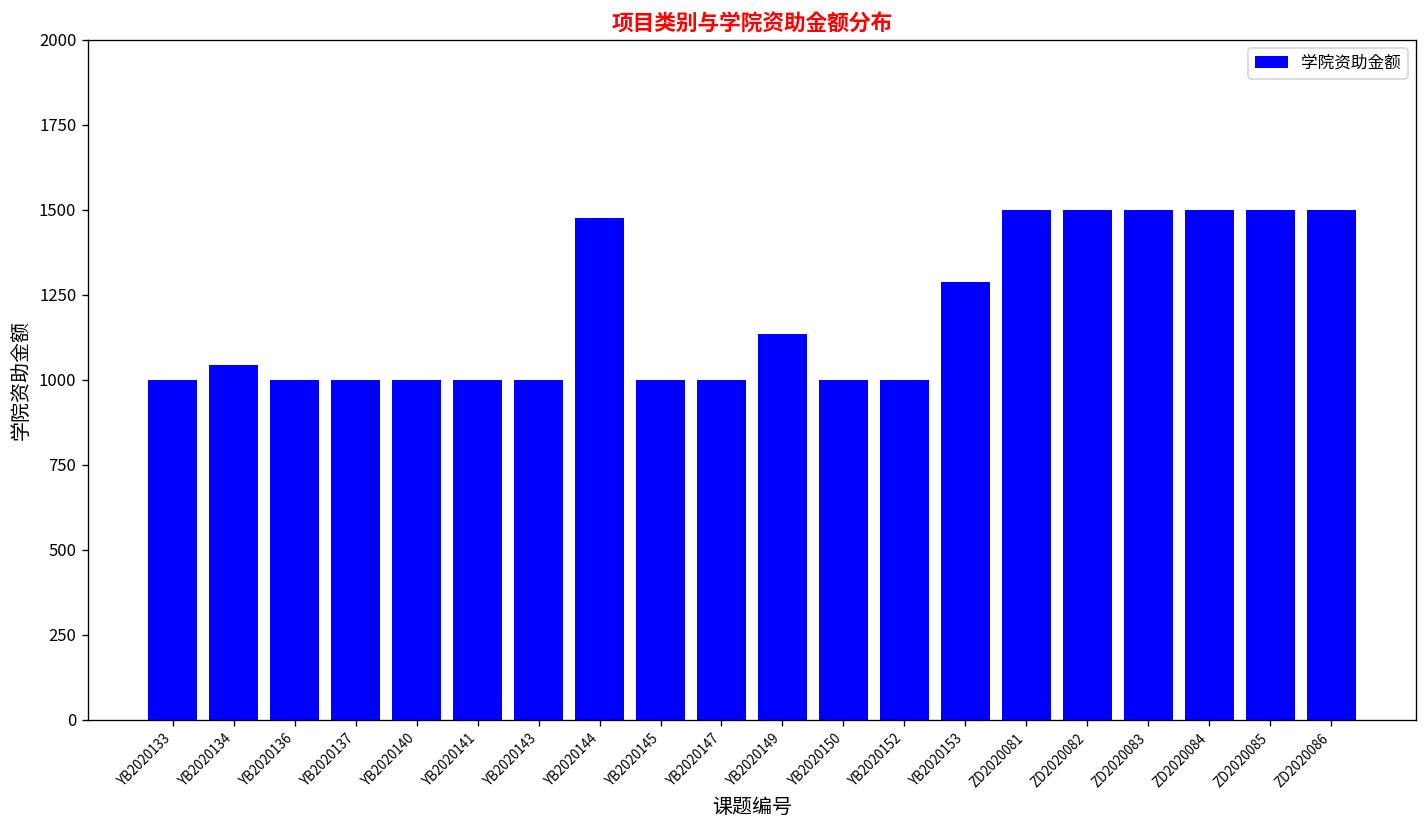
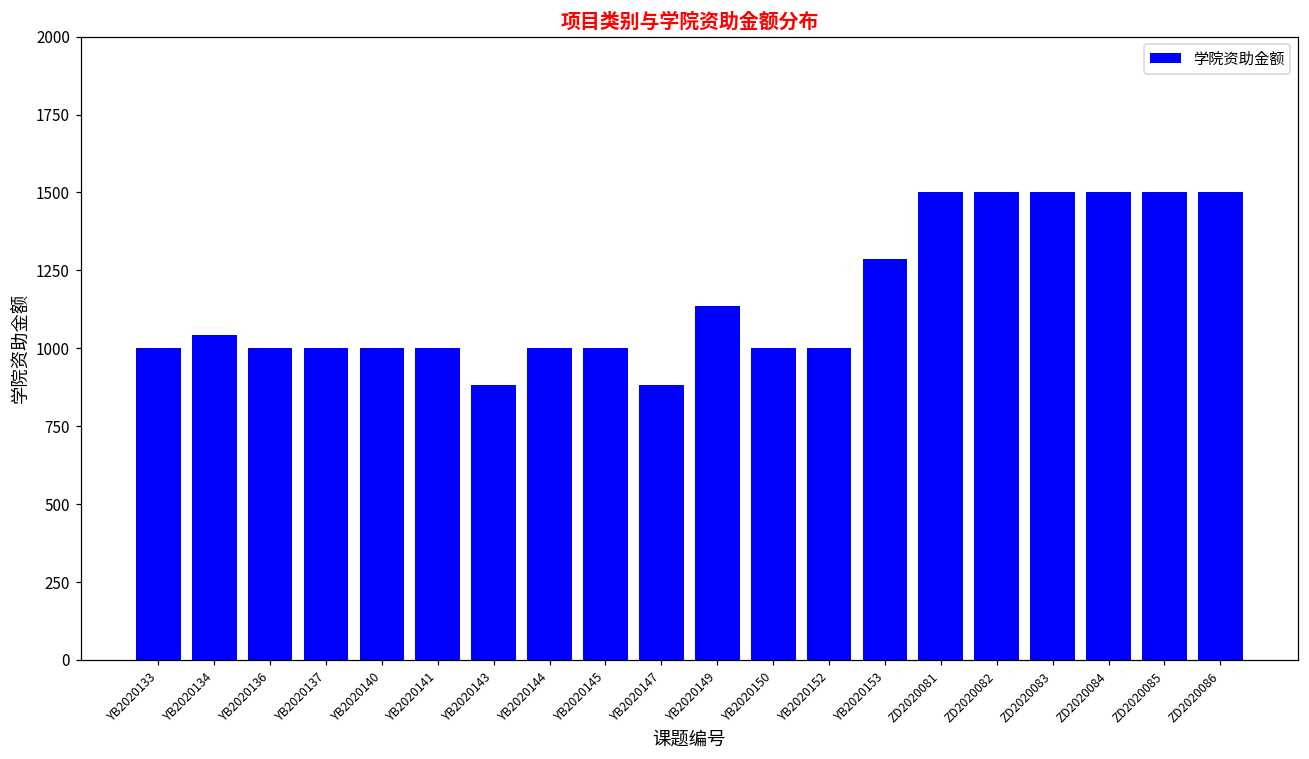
  {
    "YB2020133": 1000,
    "YB2020134": 1040,
    "YB2020136": 1000,
    "YB2020137": 1000,
    "YB2020140": 1000,
    "YB2020141": 1000,
-   "YB2020143": 1000,
-   "YB2020144": 1480,
+   "YB2020143": 880,
+   "YB2020144": 1000,
    "YB2020145": 1000,
-   "YB2020147": 1000,
+   "YB2020147": 880,
    "YB2020149": 1140,
    "YB2020150": 1000,
    "YB2020152": 1000,
    "YB2020153": 1290,
    "ZD2020081": 1500,
    "ZD2020082": 1500,
    "ZD2020083": 1500,
    "ZD2020084": 1500,
    "ZD2020085": 1500,
    "ZD2020086": 1500
  }
